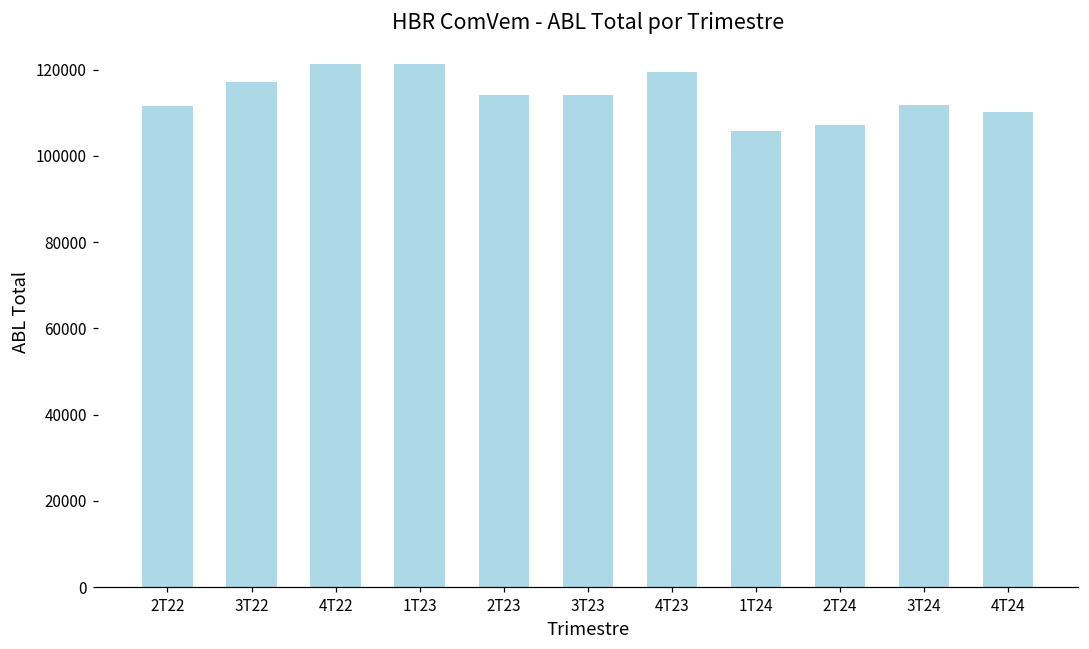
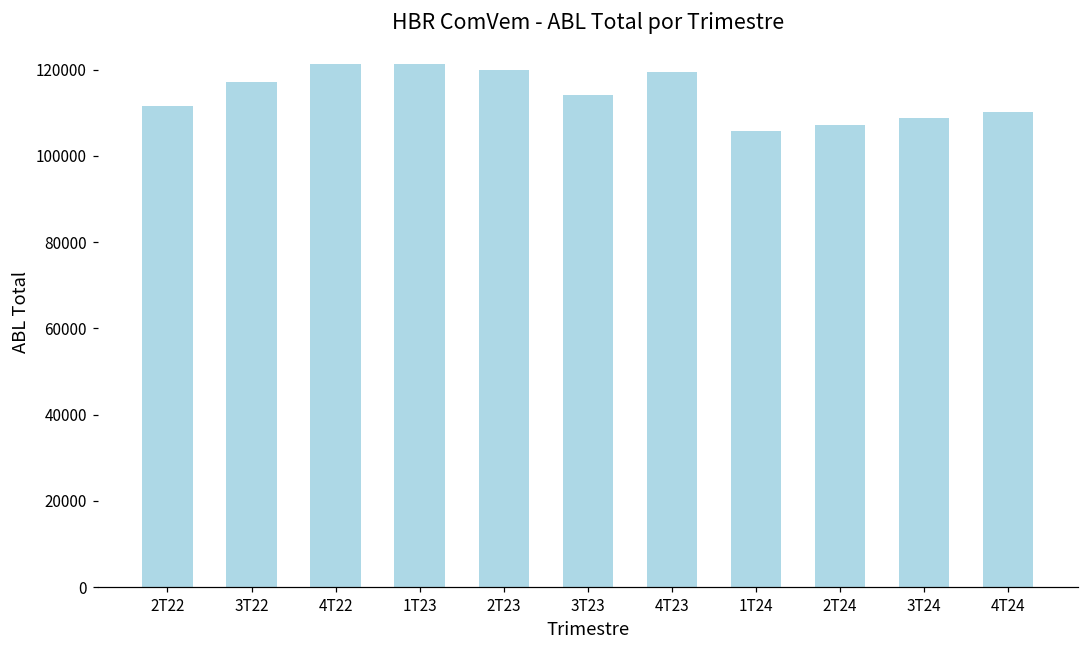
  {
    "2T22": 112000,
    "3T22": 117000,
    "4T22": 121000,
    "1T23": 121000,
-   "2T23": 114000,
+   "2T23": 120000,
    "3T23": 114000,
    "4T23": 119000,
    "1T24": 106000,
    "2T24": 107000,
-   "3T24": 112000,
+   "3T24": 109000,
    "4T24": 110000
  }
